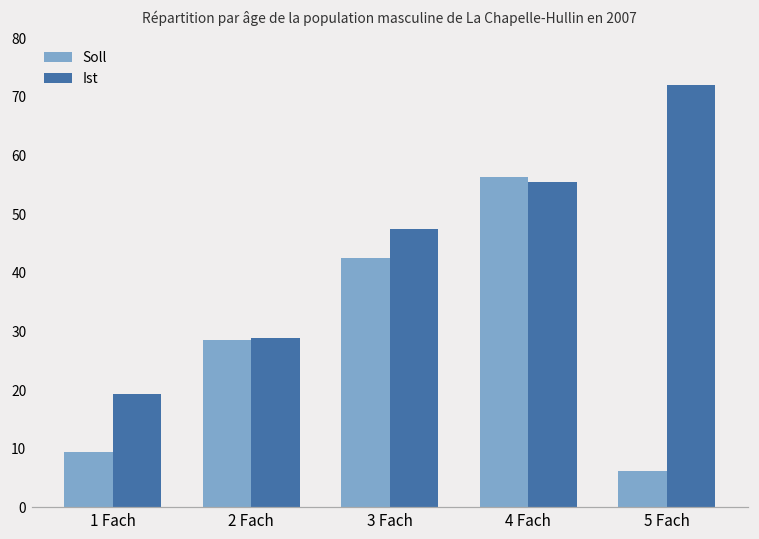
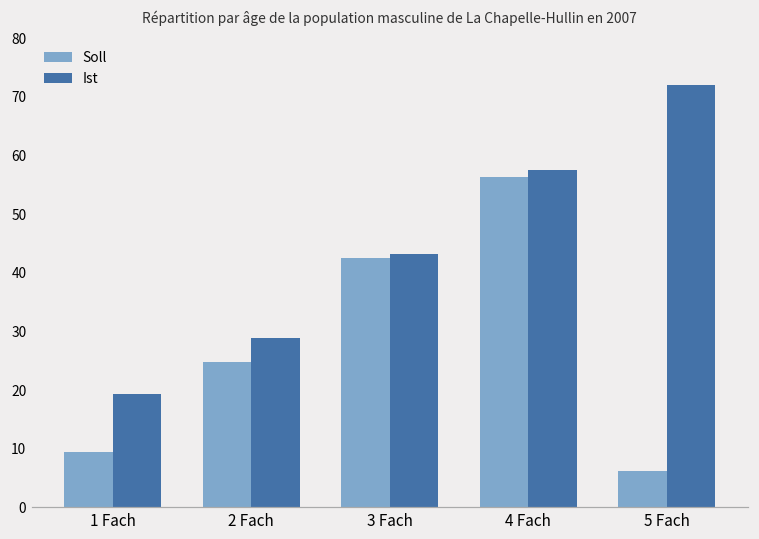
  {
    "Soll": {
      "1 Fach": 10,
-     "2 Fach": 29,
+     "2 Fach": 25,
      "3 Fach": 43,
      "4 Fach": 56,
      "5 Fach": 6
    },
    "Ist": {
      "1 Fach": 19,
      "2 Fach": 29,
-     "3 Fach": 47,
-     "4 Fach": 56,
+     "3 Fach": 43,
+     "4 Fach": 58,
      "5 Fach": 72
    }
  }
